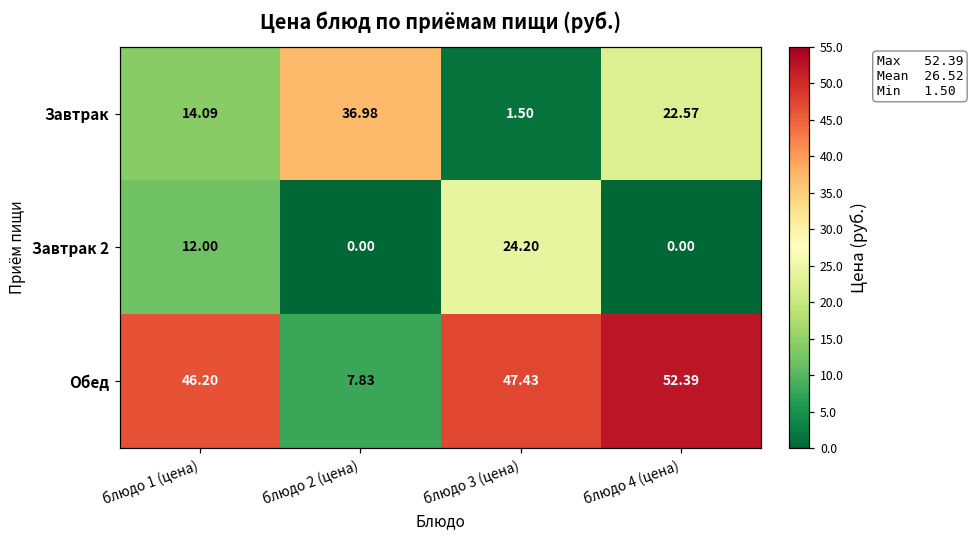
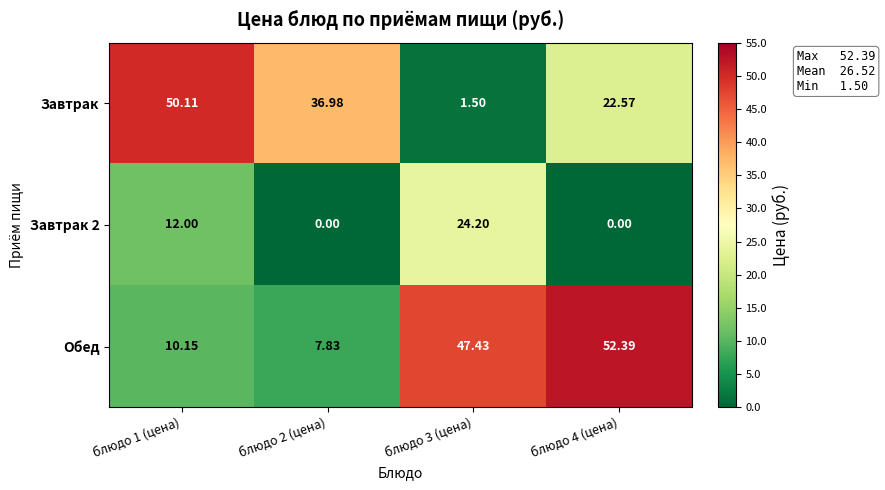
  {
    "Завтрак": {
-     "блюдо 1 (цена)": 14.09,
+     "блюдо 1 (цена)": 50.11,
      "блюдо 2 (цена)": 36.98,
      "блюдо 3 (цена)": 1.50,
      "блюдо 4 (цена)": 22.57
    },
    "Завтрак 2": {
      "блюдо 1 (цена)": 12.00,
      "блюдо 2 (цена)": 0.00,
      "блюдо 3 (цена)": 24.20,
      "блюдо 4 (цена)": 0.00
    },
    "Обед": {
-     "блюдо 1 (цена)": 46.20,
+     "блюдо 1 (цена)": 10.15,
      "блюдо 2 (цена)": 7.83,
      "блюдо 3 (цена)": 47.43,
      "блюдо 4 (цена)": 52.39
    }
  }
